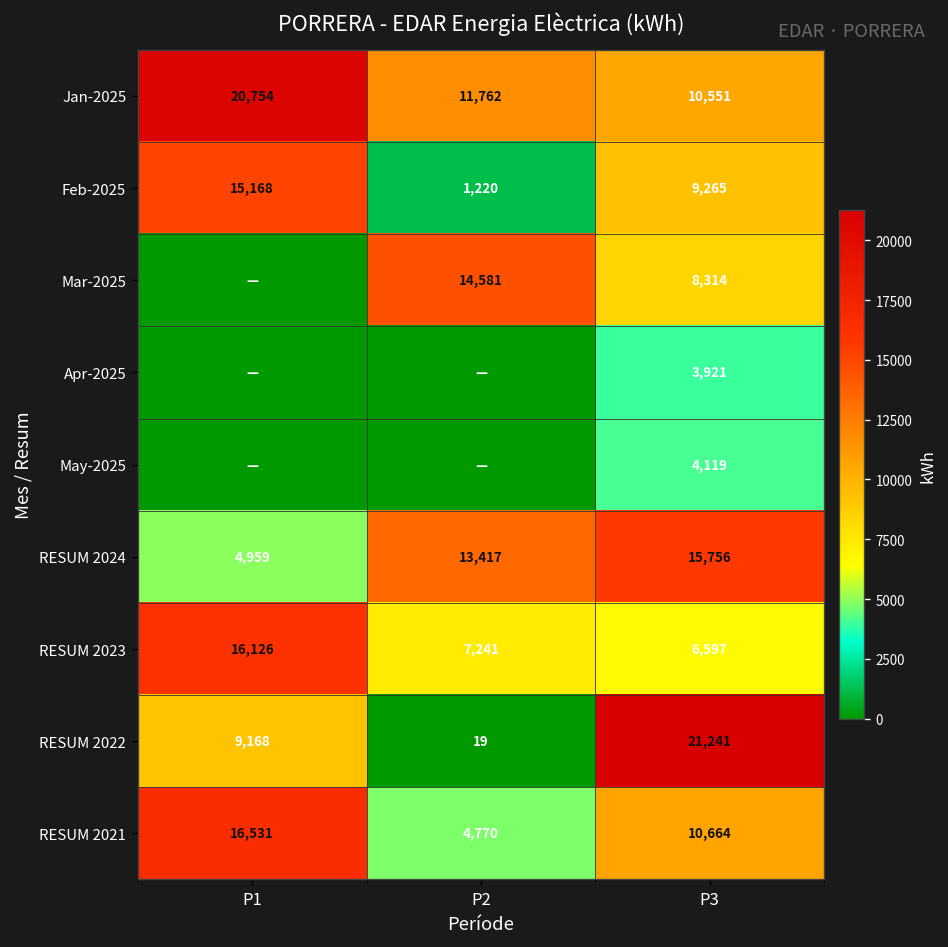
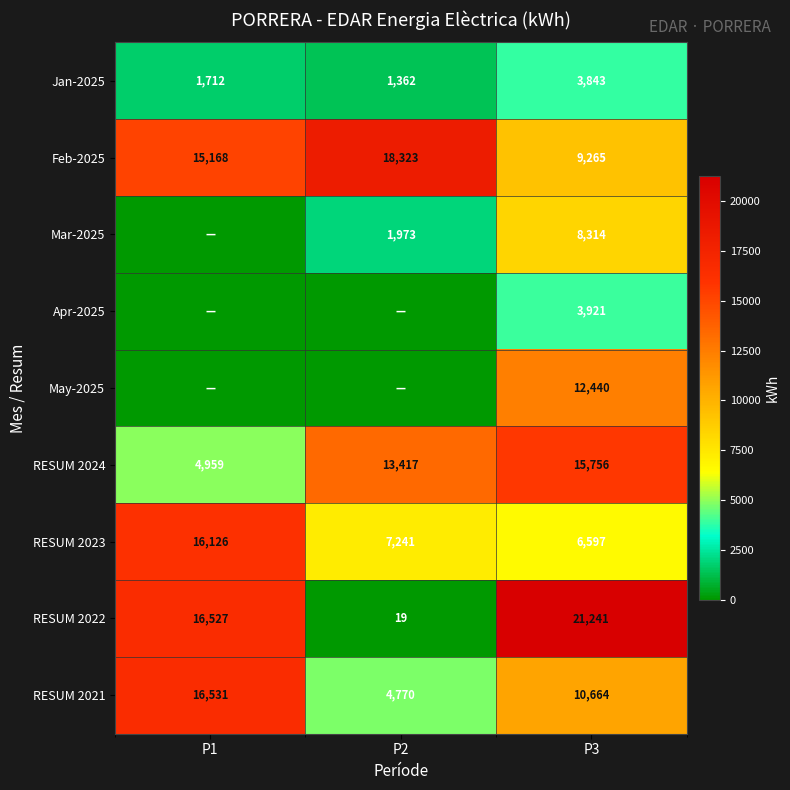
  {
    "Jan-2025": {
-     "P1": "20,754",
-     "P2": "11,762",
-     "P3": "10,551"
+     "P1": "1,712",
+     "P2": "1,362",
+     "P3": "3,843"
    },
    "Feb-2025": {
      "P1": "15,168",
-     "P2": "1,220",
+     "P2": "18,323",
      "P3": "9,265"
    },
    "Mar-2025": {
-     "P2": "14,581",
+     "P2": "1,973",
      "P3": "8,314"
    },
    "Apr-2025": {
      "P3": "3,921"
    },
    "May-2025": {
-     "P3": "4,119"
+     "P3": "12,440"
    },
    "RESUM 2024": {
      "P1": "4,959",
      "P2": "13,417",
      "P3": "15,756"
    },
    "RESUM 2023": {
      "P1": "16,126",
      "P2": "7,241",
      "P3": "6,597"
    },
    "RESUM 2022": {
-     "P1": "9,168",
+     "P1": "16,527",
      "P2": "19",
      "P3": "21,241"
    },
    "RESUM 2021": {
      "P1": "16,531",
      "P2": "4,770",
      "P3": "10,664"
    }
  }
